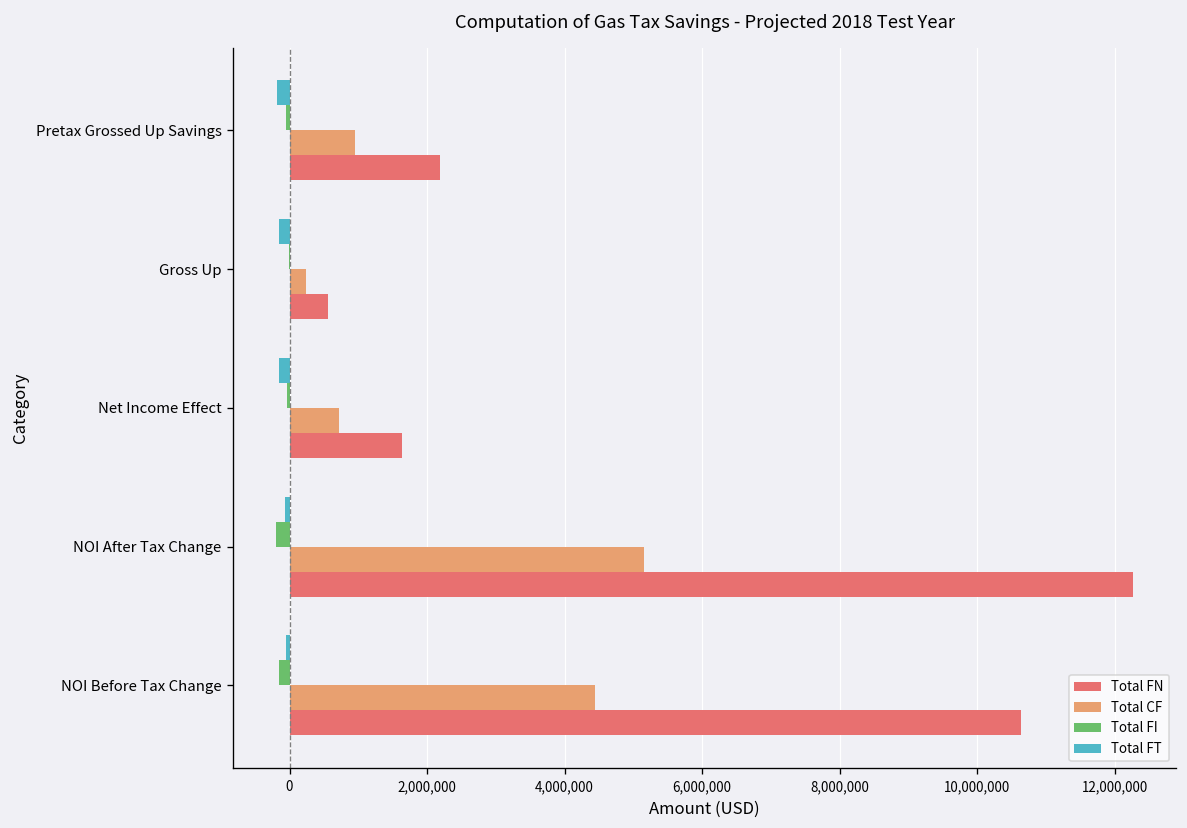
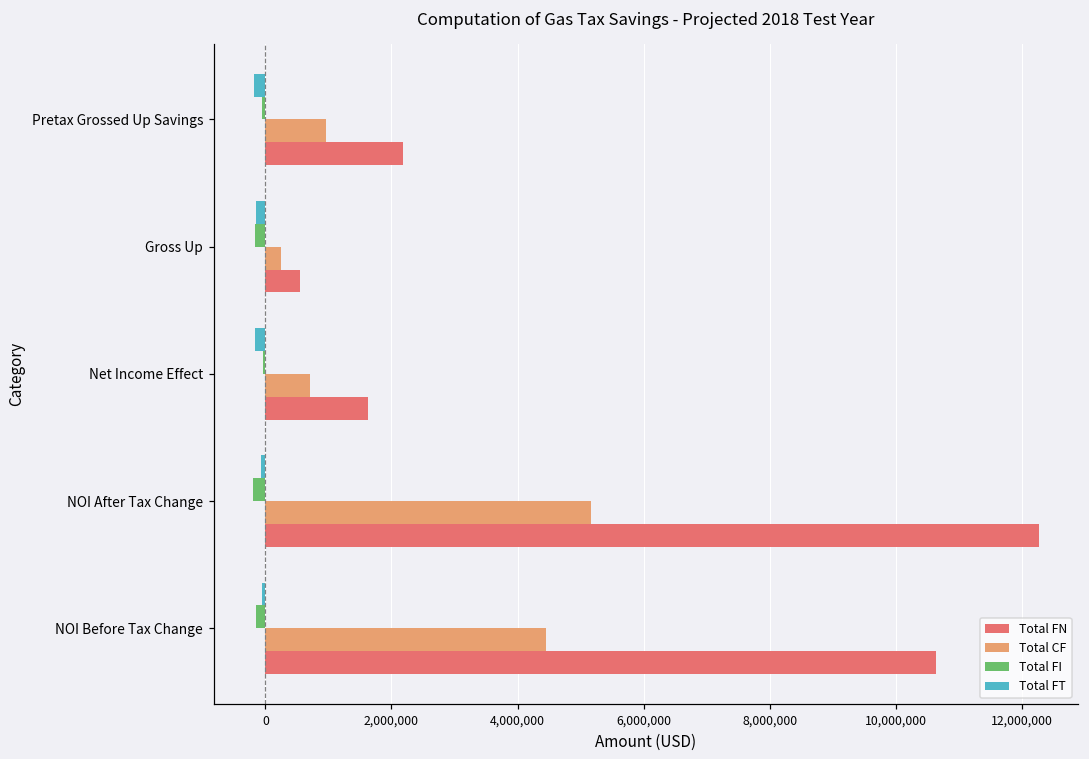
  {
    "Total FI": {
      "Pretax Grossed Up Savings": "-100,000",
-     "Gross Up": "0",
+     "Gross Up": "-200,000",
      "NOI After Tax Change": "-200,000",
      "NOI Before Tax Change": "-200,000"
    },
    "Total FT": {
      "Pretax Grossed Up Savings": "-200,000",
      "Gross Up": "-100,000",
      "Net Income Effect": "-200,000",
      "NOI After Tax Change": "-100,000",
      "NOI Before Tax Change": "-100,000"
    }
  }
